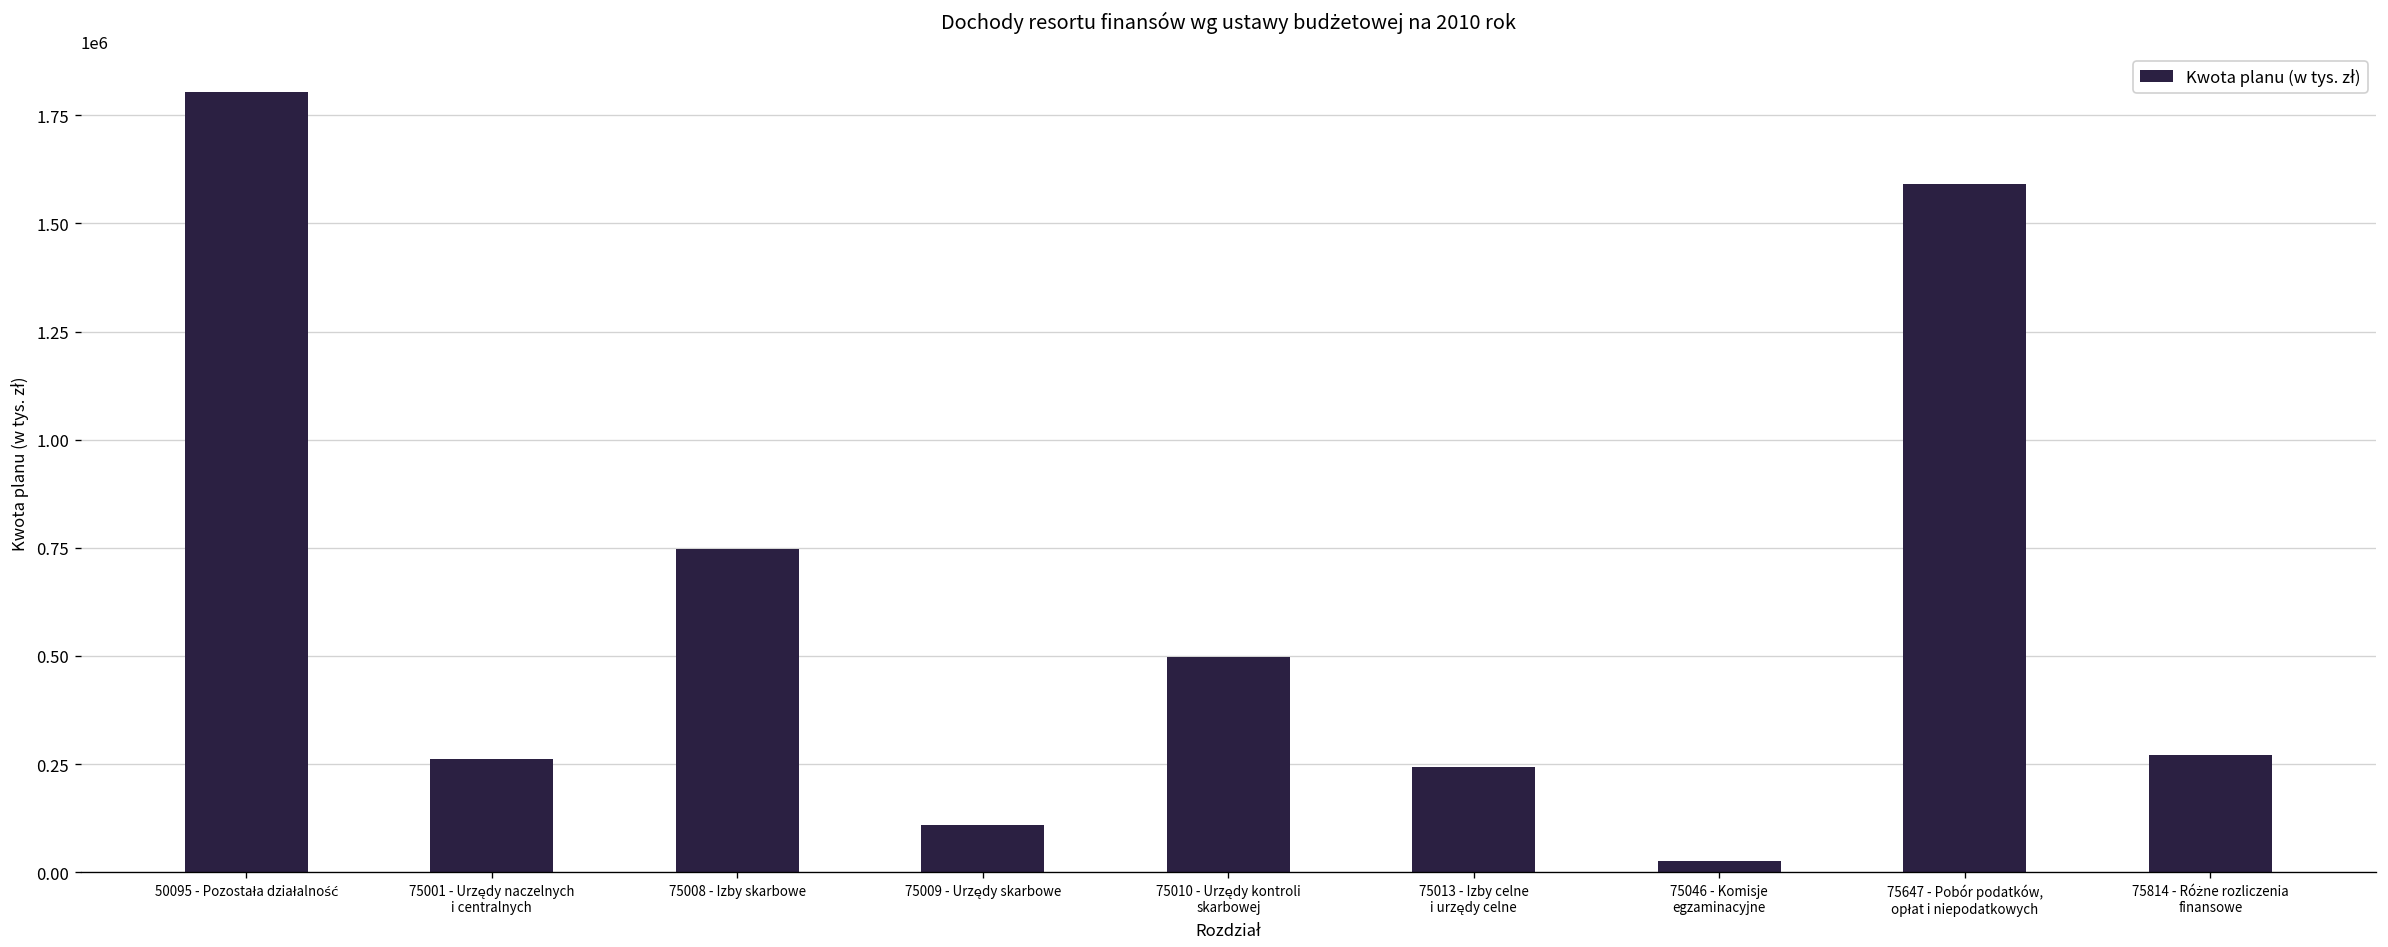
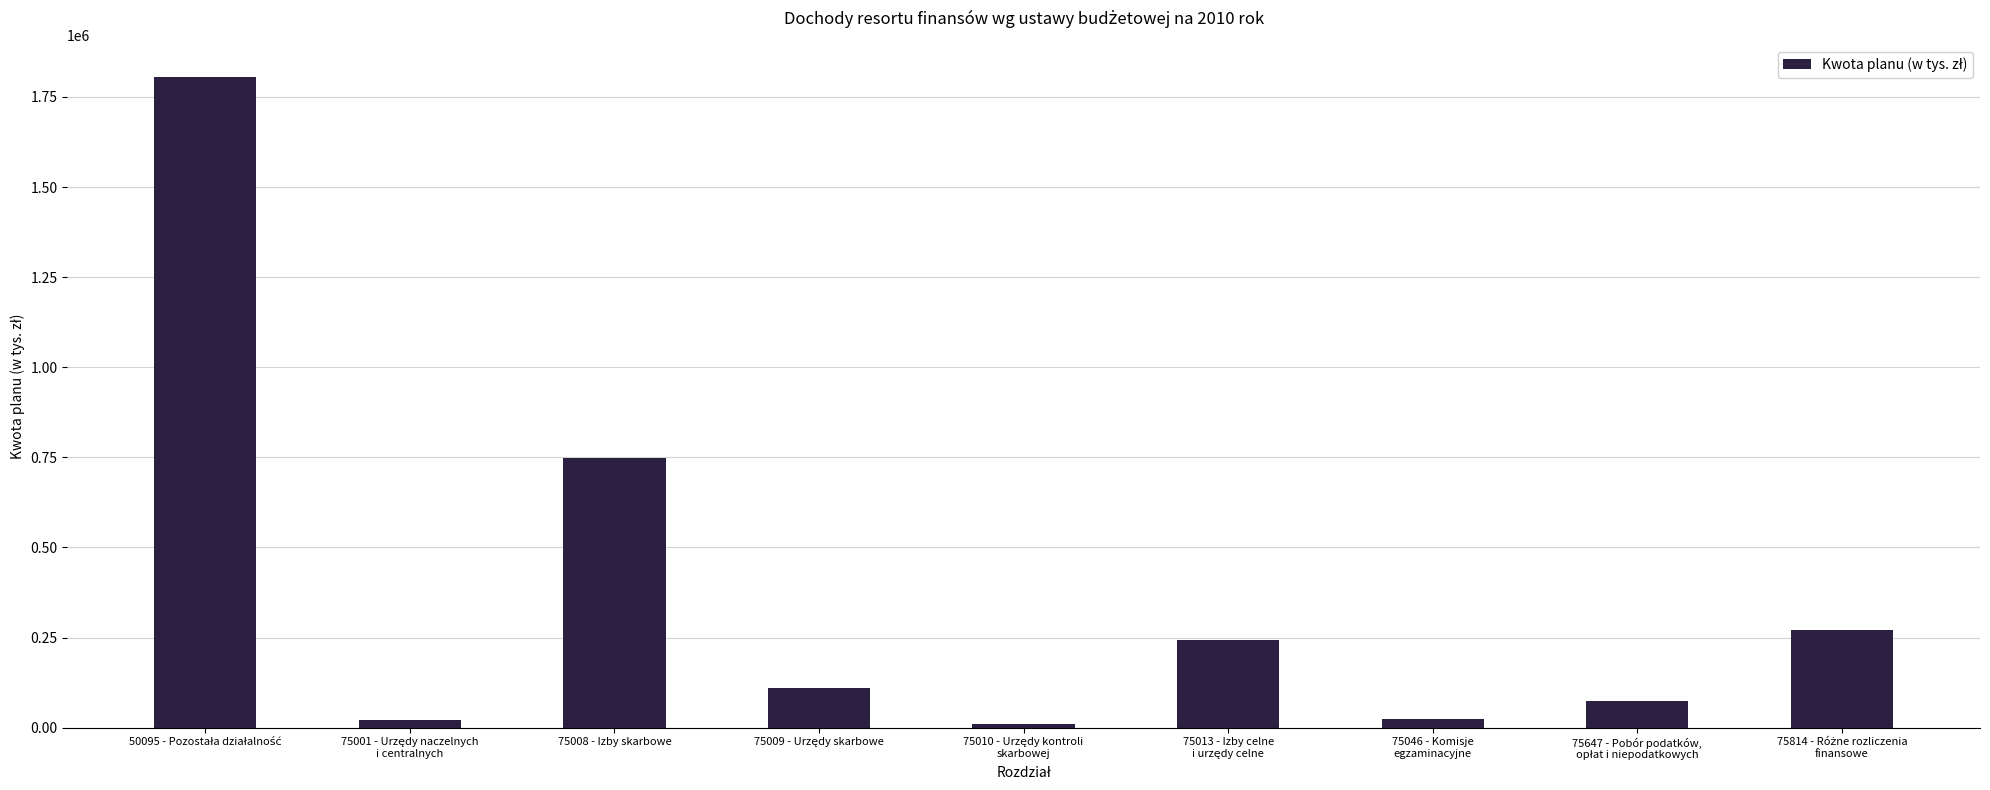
  {
    "50095 - Pozostała działalność": 1800000,
-   "75001 - Urzędy naczelnych i centralnych": 260000,
+   "75001 - Urzędy naczelnych i centralnych": 20000,
    "75008 - Izby skarbowe": 750000,
    "75009 - Urzędy skarbowe": 110000,
-   "75010 - Urzędy kontroli skarbowej": 500000,
+   "75010 - Urzędy kontroli skarbowej": 10000,
    "75013 - Izby celne i urzędy celne": 240000,
    "75046 - Komisje egzaminacyjne": 20000,
-   "75647 - Pobór podatków, opłat i niepodatkowych": 1590000,
+   "75647 - Pobór podatków, opłat i niepodatkowych": 70000,
    "75814 - Różne rozliczenia finansowe": 270000
  }
